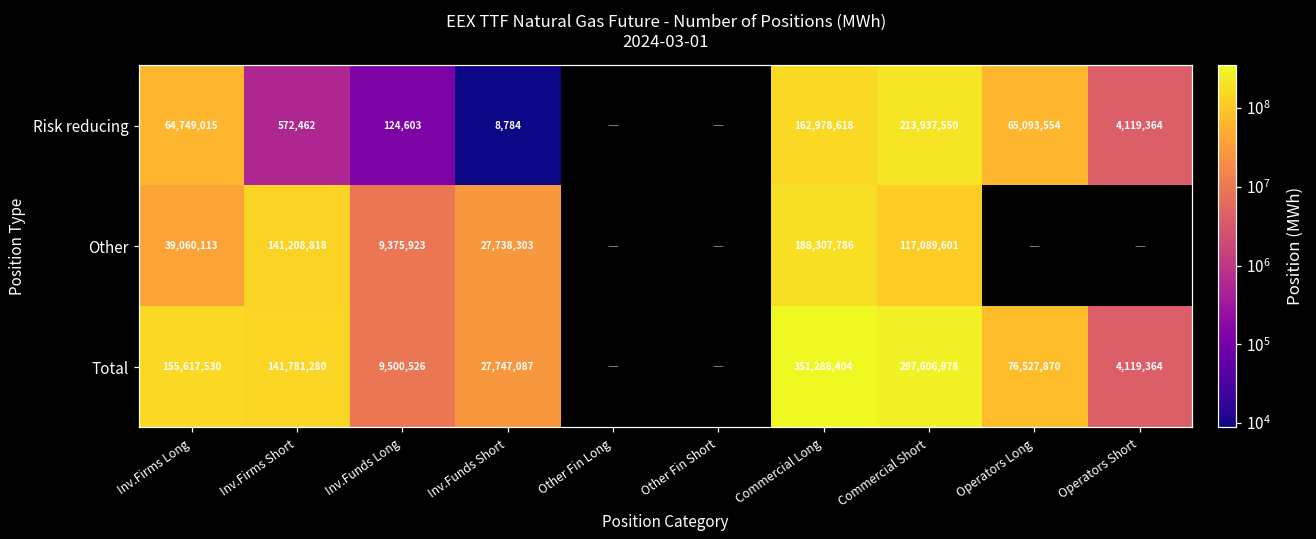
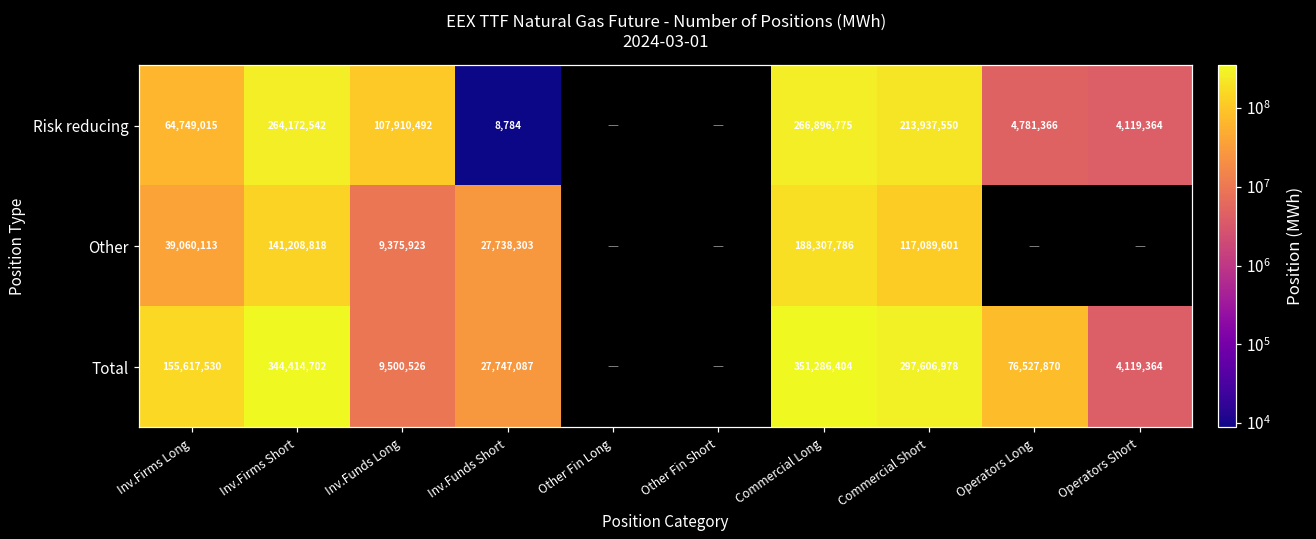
  {
    "Risk reducing": {
      "Inv.Firms Long": "64,749,015",
-     "Inv.Firms Short": "572,462",
-     "Inv.Funds Long": "124,603",
+     "Inv.Firms Short": "264,172,542",
+     "Inv.Funds Long": "107,910,492",
      "Inv.Funds Short": "8,784",
-     "Commercial Long": "162,978,618",
+     "Commercial Long": "266,896,775",
      "Commercial Short": "213,937,550",
-     "Operators Long": "65,093,554",
+     "Operators Long": "4,781,366",
      "Operators Short": "4,119,364"
    },
    "Other": {
      "Inv.Firms Long": "39,060,113",
      "Inv.Firms Short": "141,208,818",
      "Inv.Funds Long": "9,375,923",
      "Inv.Funds Short": "27,738,303",
      "Commercial Long": "188,307,786",
      "Commercial Short": "117,089,601"
    },
    "Total": {
      "Inv.Firms Long": "155,617,530",
-     "Inv.Firms Short": "141,781,280",
+     "Inv.Firms Short": "344,414,702",
      "Inv.Funds Long": "9,500,526",
      "Inv.Funds Short": "27,747,087",
      "Commercial Long": "351,286,404",
      "Commercial Short": "297,606,978",
      "Operators Long": "76,527,870",
      "Operators Short": "4,119,364"
    }
  }
